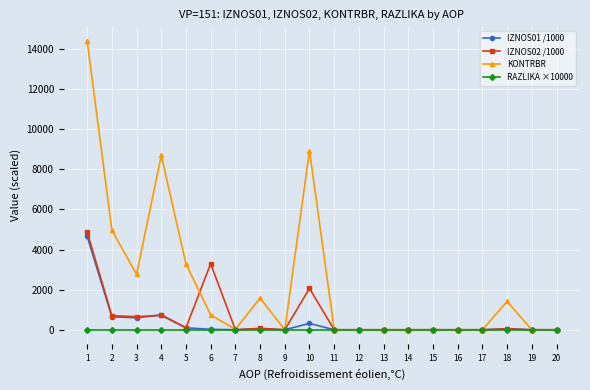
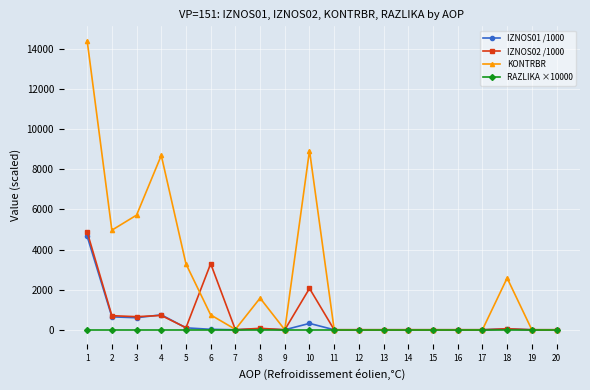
  {
    "IZNOS01 /1000": {
      "1": 4700,
      "10": 300
    },
    "IZNOS02 /1000": {
      "1": 4900,
      "6": 3300,
      "10": 2100
    },
    "KONTRBR": {
      "1": 14400,
      "2": 5000,
-     "3": 2800,
+     "3": 5700,
      "4": 8700,
      "5": 3300,
      "6": 700,
      "8": 1600,
      "10": 8900,
-     "18": 1400
+     "18": 2600
    },
    "RAZLIKA ×10000": {
      "1": 0,
      "2": 0,
      "3": 0,
      "4": 0,
      "10": 0
    }
  }
